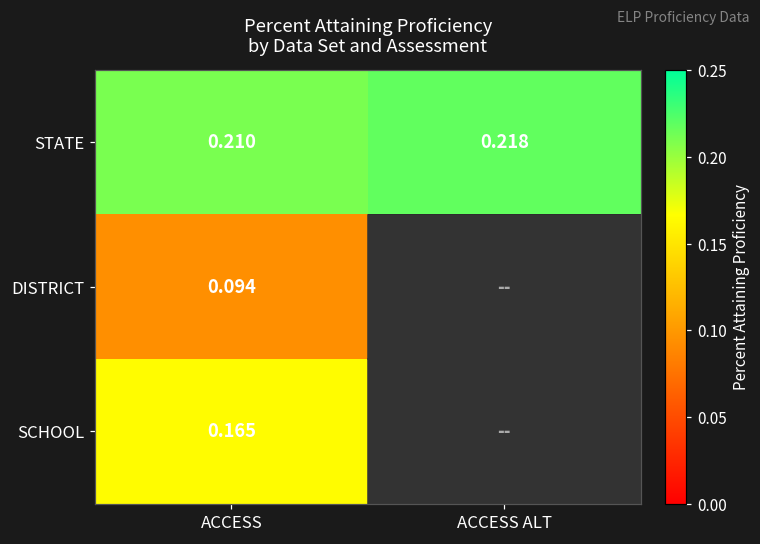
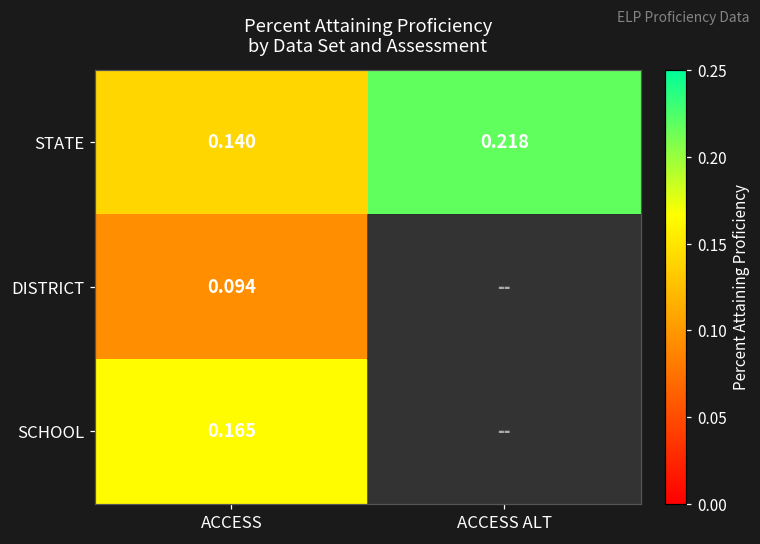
  {
    "STATE": {
-     "ACCESS": 0.210,
+     "ACCESS": 0.140,
      "ACCESS ALT": 0.218
    },
    "DISTRICT": {
      "ACCESS": 0.094
    },
    "SCHOOL": {
      "ACCESS": 0.165
    }
  }
